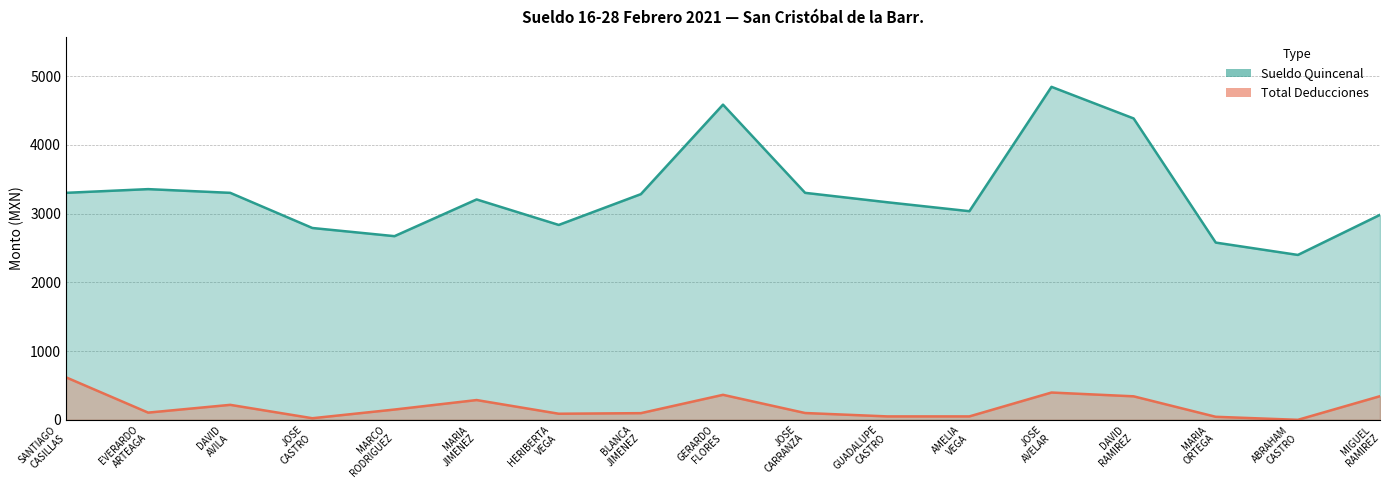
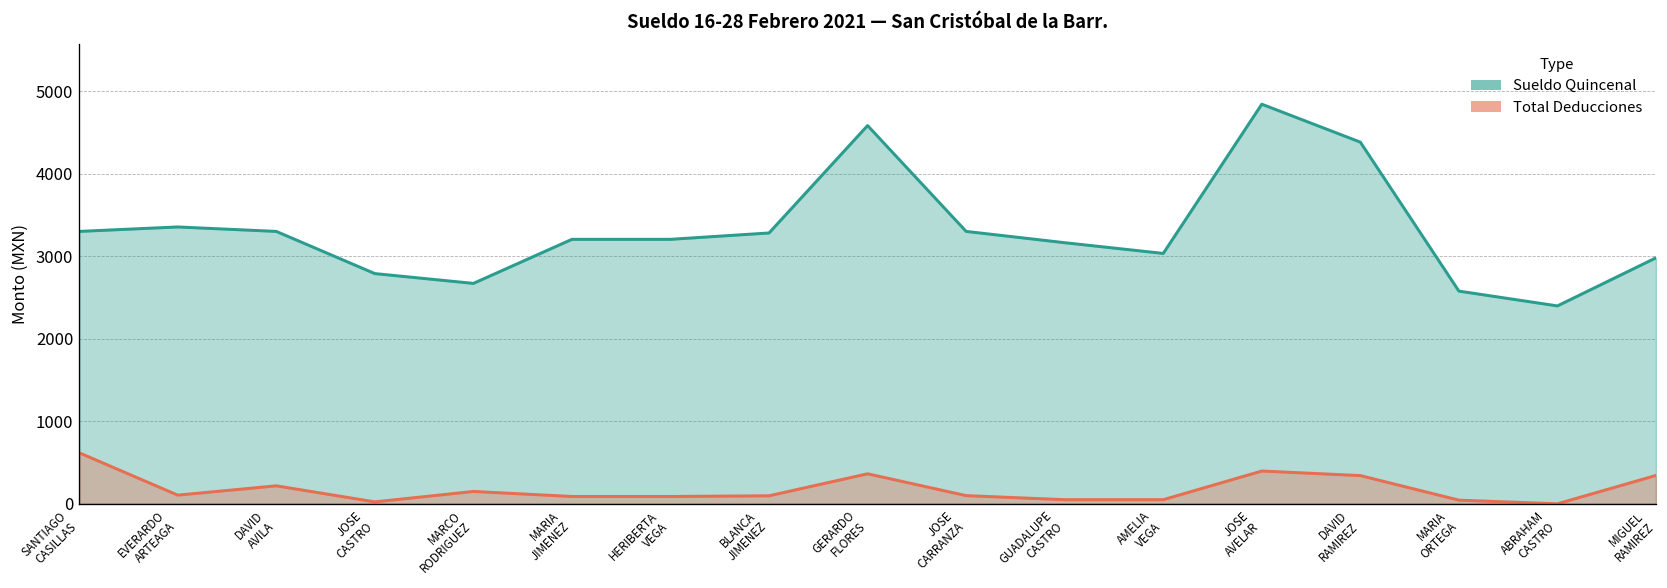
  {
    "Sueldo Quincenal": {
      "SANTIAGO CASILLAS": 3300,
      "EVERARDO ARTEAGA": 3400,
      "DAVID AVILA": 3300,
      "JOSE CASTRO": 2800,
      "MARCO RODRIGUEZ": 2700,
      "MARIA JIMENEZ": 3200,
-     "HERIBERTA VEGA": 2800,
+     "HERIBERTA VEGA": 3200,
      "BLANCA JIMENEZ": 3300,
      "GERARDO FLORES": 4600,
      "JOSE CARRANZA": 3300,
      "GUADALUPE CASTRO": 3200,
      "AMELIA VEGA": 3000,
      "JOSE AVELAR": 4800,
      "DAVID RAMIREZ": 4400,
      "MARIA ORTEGA": 2600,
      "ABRAHAM CASTRO": 2400,
      "MIGUEL RAMIREZ": 3000
    },
    "Total Deducciones": {
      "SANTIAGO CASILLAS": 600,
      "EVERARDO ARTEAGA": 100,
      "DAVID AVILA": 200,
      "JOSE CASTRO": 0,
      "MARCO RODRIGUEZ": 100,
-     "MARIA JIMENEZ": 300,
+     "MARIA JIMENEZ": 100,
      "HERIBERTA VEGA": 100,
      "BLANCA JIMENEZ": 100,
      "GERARDO FLORES": 400,
      "JOSE CARRANZA": 100,
      "GUADALUPE CASTRO": 0,
      "AMELIA VEGA": 0,
      "JOSE AVELAR": 400,
      "DAVID RAMIREZ": 300,
      "MARIA ORTEGA": 0,
      "ABRAHAM CASTRO": 0,
      "MIGUEL RAMIREZ": 300
    }
  }
